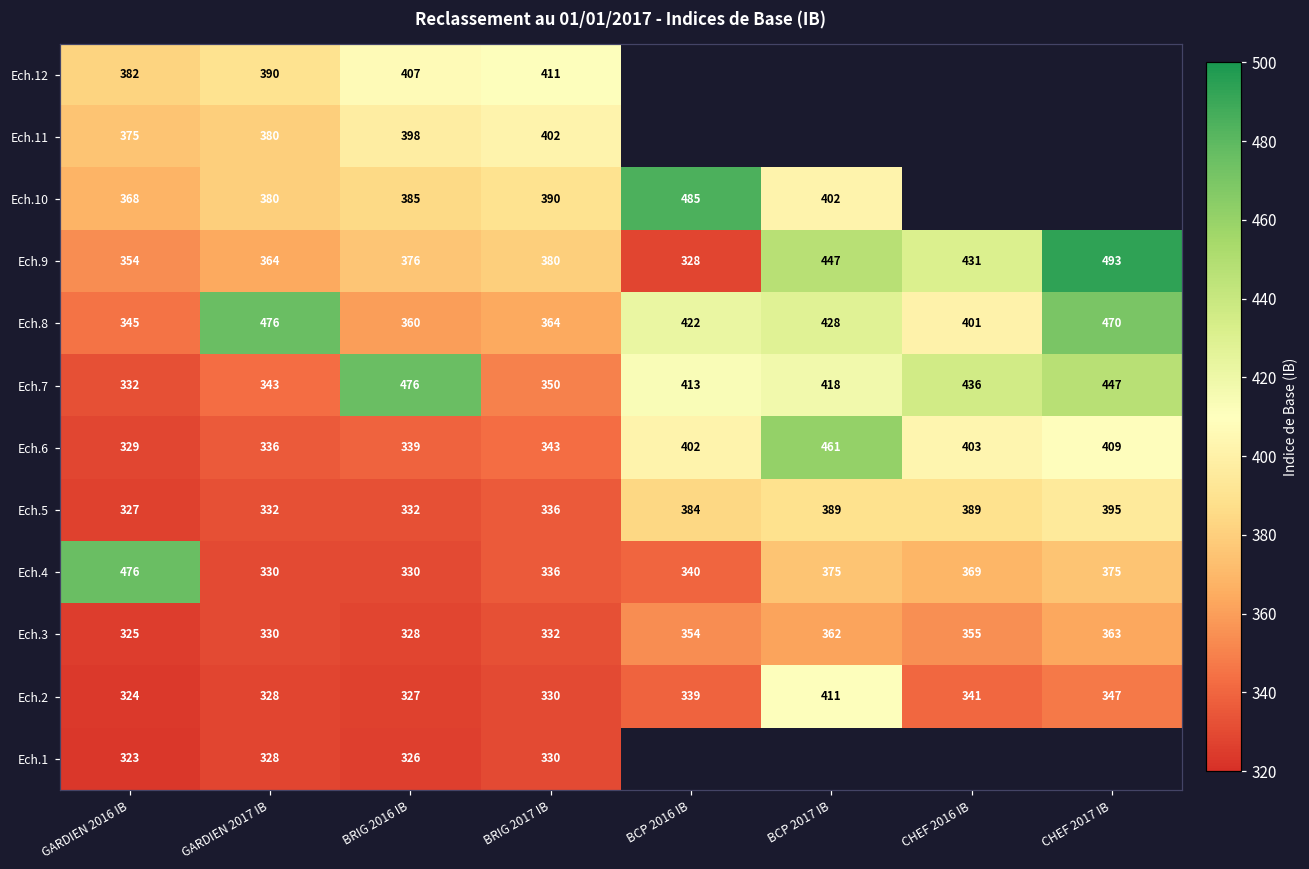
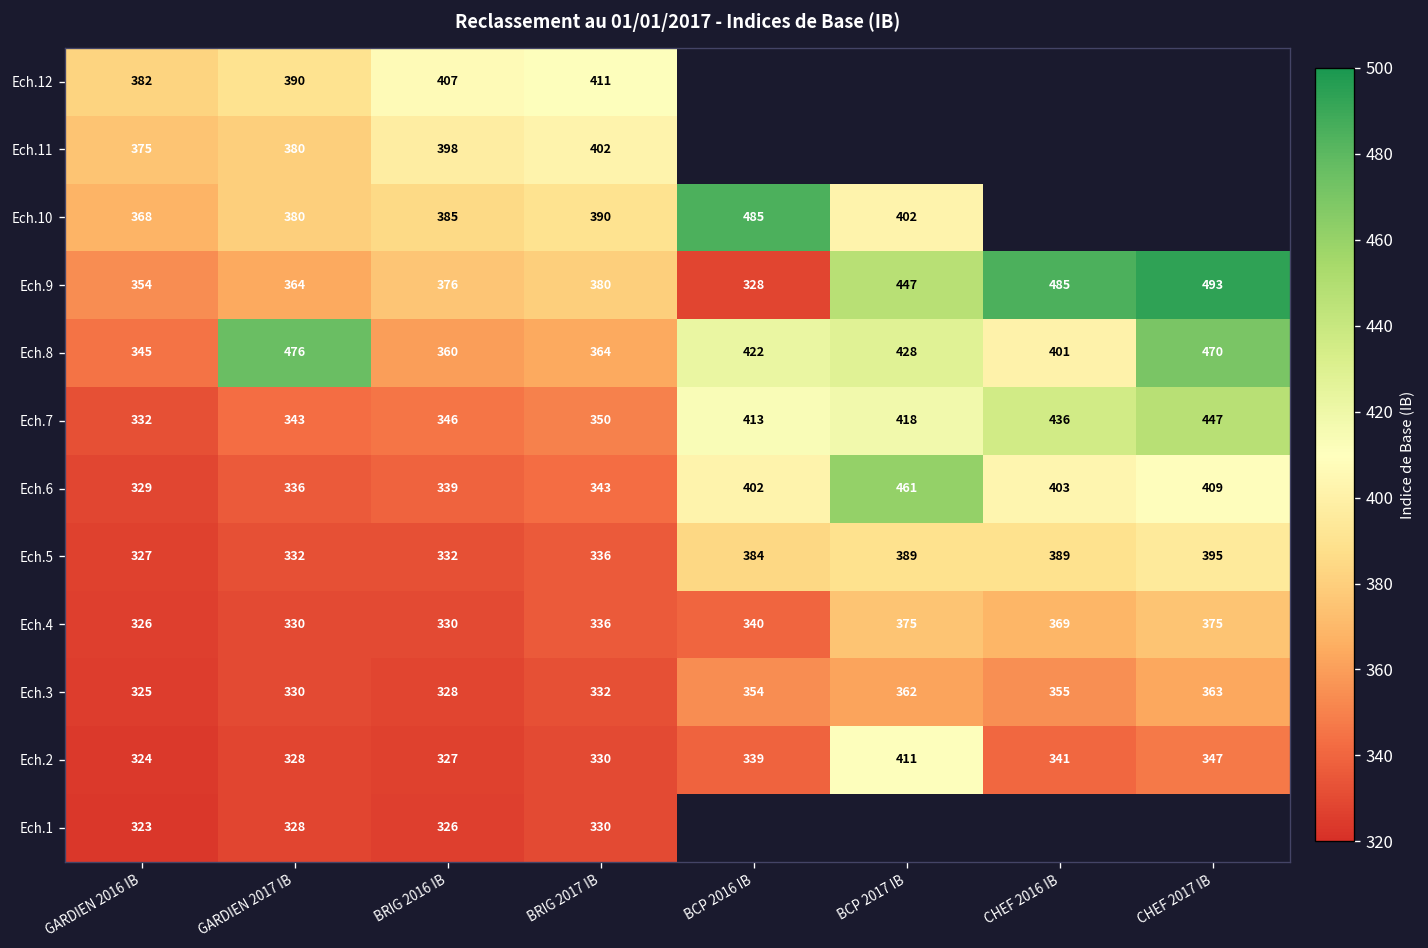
  {
    "Ech.12": {
      "GARDIEN 2016 IB": 382,
      "GARDIEN 2017 IB": 390,
      "BRIG 2016 IB": 407,
      "BRIG 2017 IB": 411
    },
    "Ech.11": {
      "GARDIEN 2016 IB": 375,
      "GARDIEN 2017 IB": 380,
      "BRIG 2016 IB": 398,
      "BRIG 2017 IB": 402
    },
    "Ech.10": {
      "GARDIEN 2016 IB": 368,
      "GARDIEN 2017 IB": 380,
      "BRIG 2016 IB": 385,
      "BRIG 2017 IB": 390,
      "BCP 2016 IB": 485,
      "BCP 2017 IB": 402
    },
    "Ech.9": {
      "GARDIEN 2016 IB": 354,
      "GARDIEN 2017 IB": 364,
      "BRIG 2016 IB": 376,
      "BRIG 2017 IB": 380,
      "BCP 2016 IB": 328,
      "BCP 2017 IB": 447,
-     "CHEF 2016 IB": 431,
+     "CHEF 2016 IB": 485,
      "CHEF 2017 IB": 493
    },
    "Ech.8": {
      "GARDIEN 2016 IB": 345,
      "GARDIEN 2017 IB": 476,
      "BRIG 2016 IB": 360,
      "BRIG 2017 IB": 364,
      "BCP 2016 IB": 422,
      "BCP 2017 IB": 428,
      "CHEF 2016 IB": 401,
      "CHEF 2017 IB": 470
    },
    "Ech.7": {
      "GARDIEN 2016 IB": 332,
      "GARDIEN 2017 IB": 343,
-     "BRIG 2016 IB": 476,
+     "BRIG 2016 IB": 346,
      "BRIG 2017 IB": 350,
      "BCP 2016 IB": 413,
      "BCP 2017 IB": 418,
      "CHEF 2016 IB": 436,
      "CHEF 2017 IB": 447
    },
    "Ech.6": {
      "GARDIEN 2016 IB": 329,
      "GARDIEN 2017 IB": 336,
      "BRIG 2016 IB": 339,
      "BRIG 2017 IB": 343,
      "BCP 2016 IB": 402,
      "BCP 2017 IB": 461,
      "CHEF 2016 IB": 403,
      "CHEF 2017 IB": 409
    },
    "Ech.5": {
      "GARDIEN 2016 IB": 327,
      "GARDIEN 2017 IB": 332,
      "BRIG 2016 IB": 332,
      "BRIG 2017 IB": 336,
      "BCP 2016 IB": 384,
      "BCP 2017 IB": 389,
      "CHEF 2016 IB": 389,
      "CHEF 2017 IB": 395
    },
    "Ech.4": {
-     "GARDIEN 2016 IB": 476,
+     "GARDIEN 2016 IB": 326,
      "GARDIEN 2017 IB": 330,
      "BRIG 2016 IB": 330,
      "BRIG 2017 IB": 336,
      "BCP 2016 IB": 340,
      "BCP 2017 IB": 375,
      "CHEF 2016 IB": 369,
      "CHEF 2017 IB": 375
    },
    "Ech.3": {
      "GARDIEN 2016 IB": 325,
      "GARDIEN 2017 IB": 330,
      "BRIG 2016 IB": 328,
      "BRIG 2017 IB": 332,
      "BCP 2016 IB": 354,
      "BCP 2017 IB": 362,
      "CHEF 2016 IB": 355,
      "CHEF 2017 IB": 363
    },
    "Ech.2": {
      "GARDIEN 2016 IB": 324,
      "GARDIEN 2017 IB": 328,
      "BRIG 2016 IB": 327,
      "BRIG 2017 IB": 330,
      "BCP 2016 IB": 339,
      "BCP 2017 IB": 411,
      "CHEF 2016 IB": 341,
      "CHEF 2017 IB": 347
    },
    "Ech.1": {
      "GARDIEN 2016 IB": 323,
      "GARDIEN 2017 IB": 328,
      "BRIG 2016 IB": 326,
      "BRIG 2017 IB": 330
    }
  }
